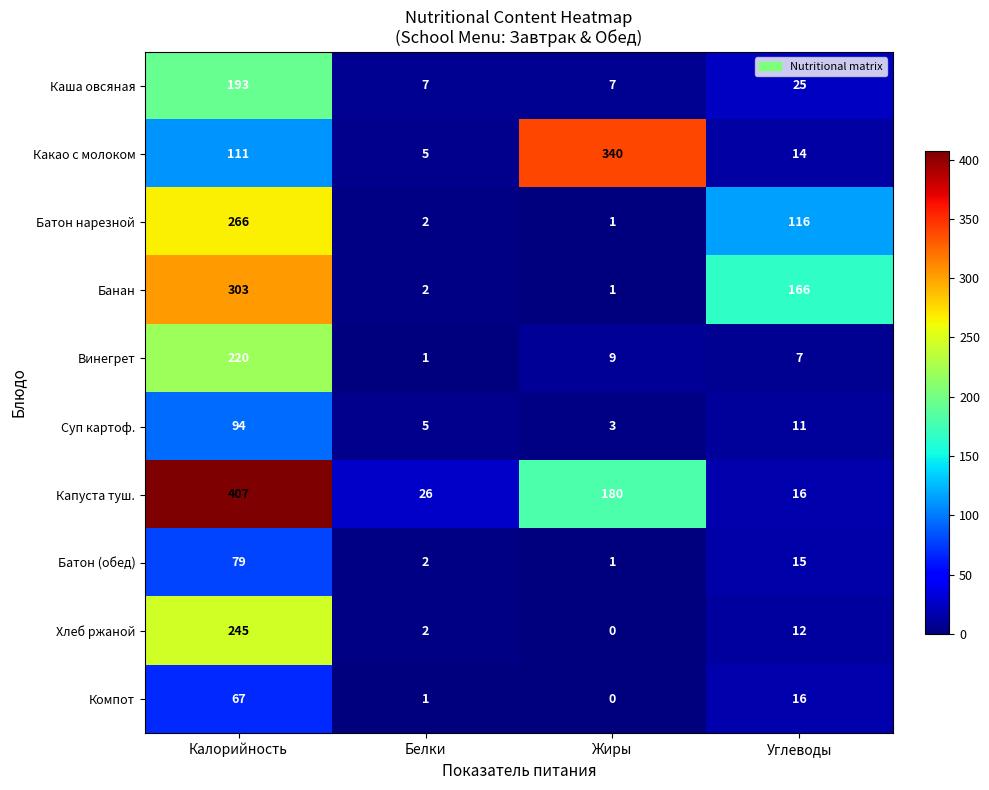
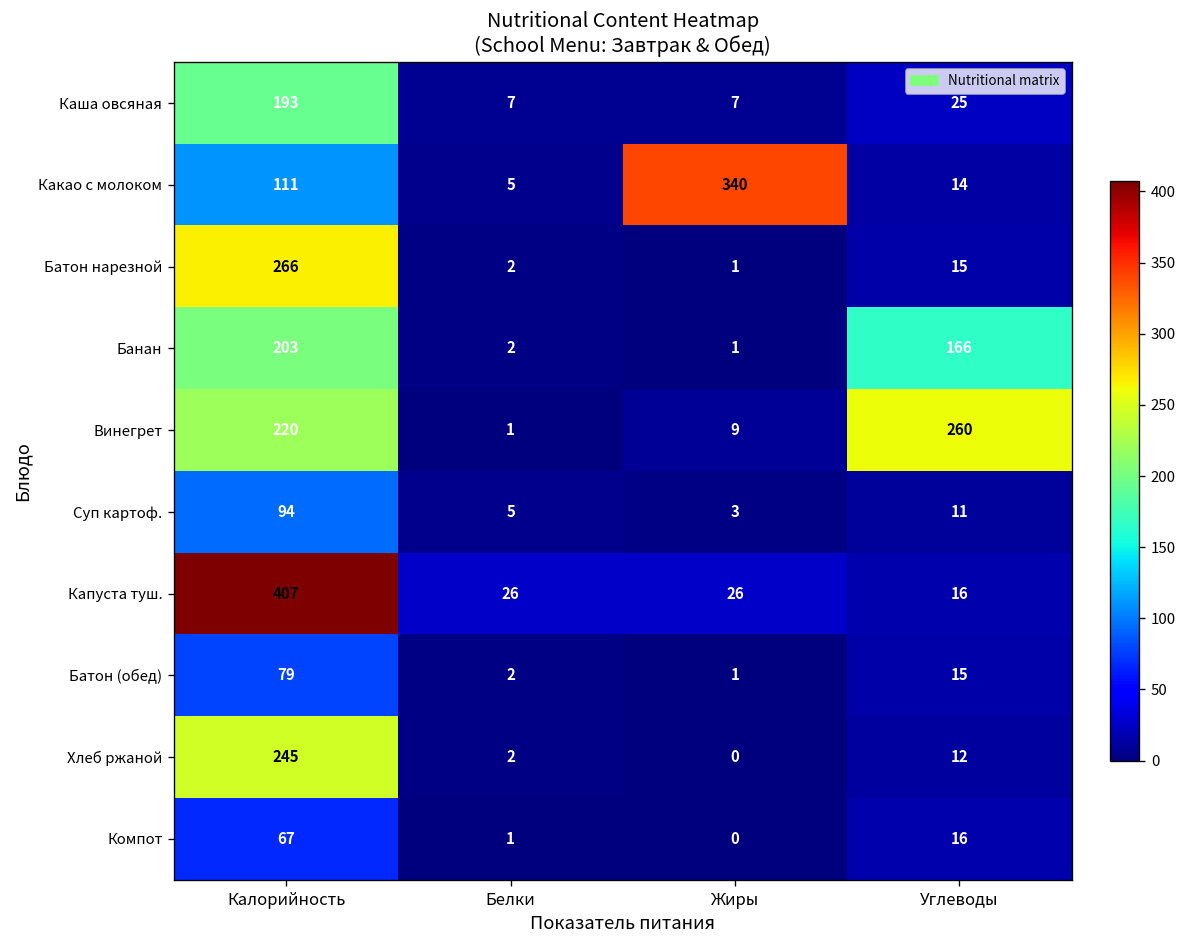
  {
    "Каша овсяная": {
      "Калорийность": 193,
      "Белки": 7,
      "Жиры": 7,
      "Углеводы": 25
    },
    "Какао с молоком": {
      "Калорийность": 111,
      "Белки": 5,
      "Жиры": 340,
      "Углеводы": 14
    },
    "Батон нарезной": {
      "Калорийность": 266,
      "Белки": 2,
      "Жиры": 1,
-     "Углеводы": 116
+     "Углеводы": 15
    },
    "Банан": {
-     "Калорийность": 303,
+     "Калорийность": 203,
      "Белки": 2,
      "Жиры": 1,
      "Углеводы": 166
    },
    "Винегрет": {
      "Калорийность": 220,
      "Белки": 1,
      "Жиры": 9,
-     "Углеводы": 7
+     "Углеводы": 260
    },
    "Суп картоф.": {
      "Калорийность": 94,
      "Белки": 5,
      "Жиры": 3,
      "Углеводы": 11
    },
    "Капуста туш.": {
      "Калорийность": 407,
      "Белки": 26,
-     "Жиры": 180,
+     "Жиры": 26,
      "Углеводы": 16
    },
    "Батон (обед)": {
      "Калорийность": 79,
      "Белки": 2,
      "Жиры": 1,
      "Углеводы": 15
    },
    "Хлеб ржаной": {
      "Калорийность": 245,
      "Белки": 2,
      "Жиры": 0,
      "Углеводы": 12
    },
    "Компот": {
      "Калорийность": 67,
      "Белки": 1,
      "Жиры": 0,
      "Углеводы": 16
    }
  }
